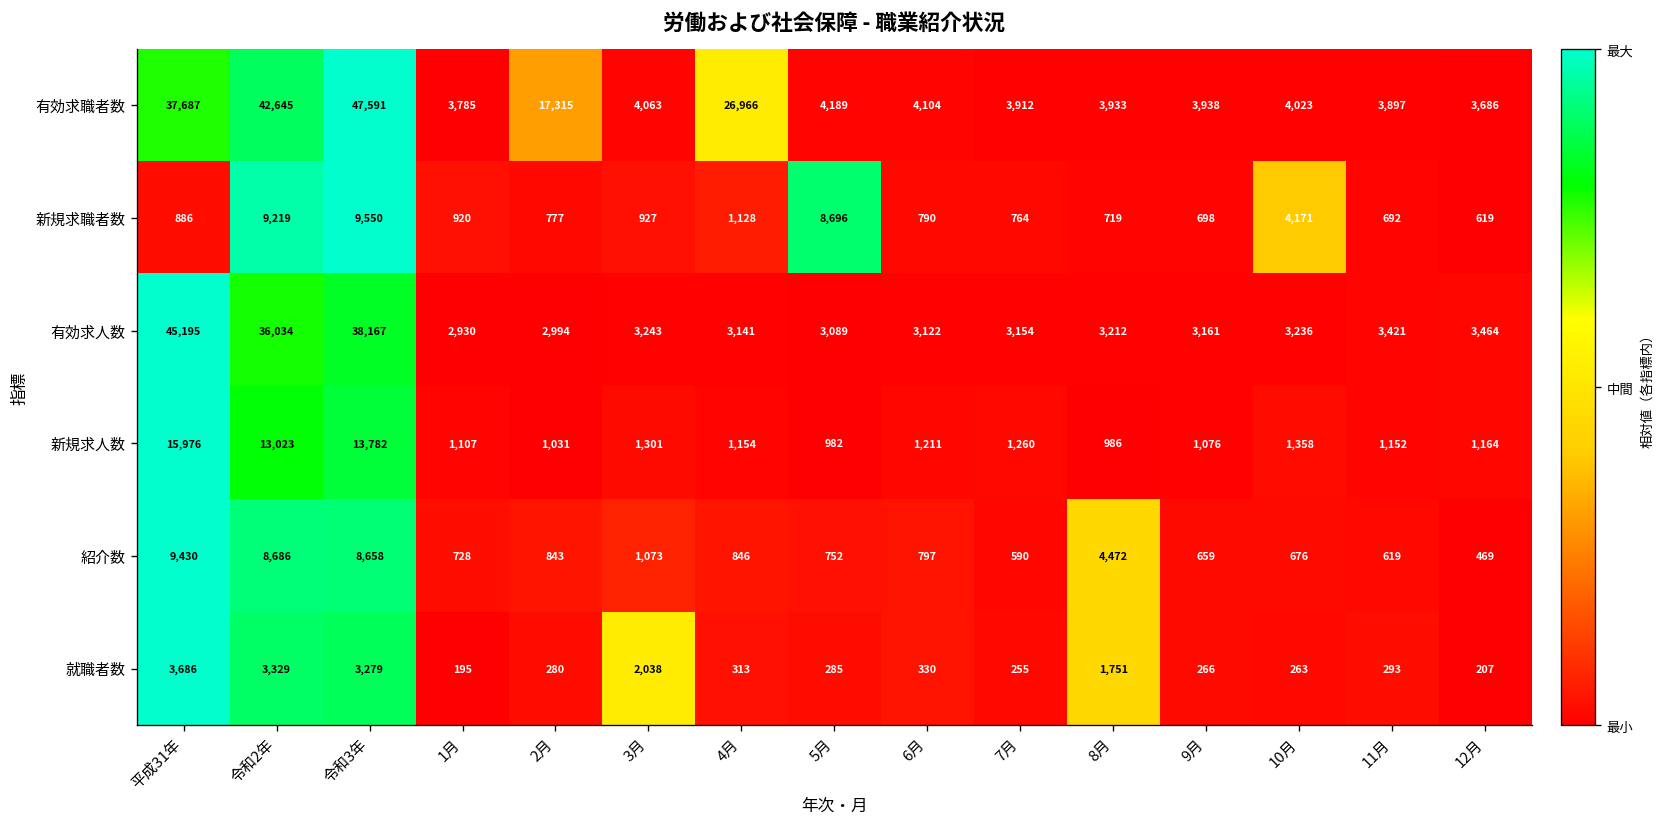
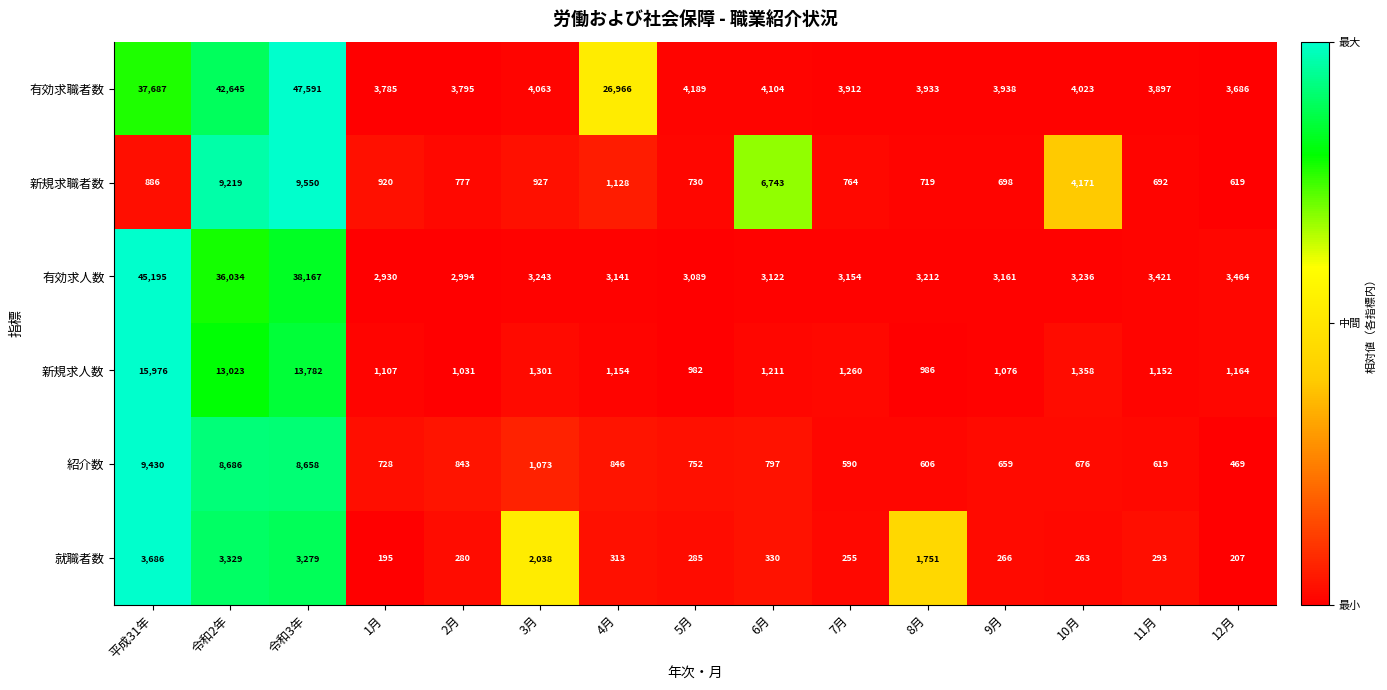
  {
    "有効求職者数": {
      "平成31年": "37,687",
      "令和2年": "42,645",
      "令和3年": "47,591",
      "1月": "3,785",
-     "2月": "17,315",
+     "2月": "3,795",
      "3月": "4,063",
      "4月": "26,966",
      "5月": "4,189",
      "6月": "4,104",
      "7月": "3,912",
      "8月": "3,933",
      "9月": "3,938",
      "10月": "4,023",
      "11月": "3,897",
      "12月": "3,686"
    },
    "新規求職者数": {
      "平成31年": "886",
      "令和2年": "9,219",
      "令和3年": "9,550",
      "1月": "920",
      "2月": "777",
      "3月": "927",
      "4月": "1,128",
-     "5月": "8,696",
-     "6月": "790",
+     "5月": "730",
+     "6月": "6,743",
      "7月": "764",
      "8月": "719",
      "9月": "698",
      "10月": "4,171",
      "11月": "692",
      "12月": "619"
    },
    "有効求人数": {
      "平成31年": "45,195",
      "令和2年": "36,034",
      "令和3年": "38,167",
      "1月": "2,930",
      "2月": "2,994",
      "3月": "3,243",
      "4月": "3,141",
      "5月": "3,089",
      "6月": "3,122",
      "7月": "3,154",
      "8月": "3,212",
      "9月": "3,161",
      "10月": "3,236",
      "11月": "3,421",
      "12月": "3,464"
    },
    "新規求人数": {
      "平成31年": "15,976",
      "令和2年": "13,023",
      "令和3年": "13,782",
      "1月": "1,107",
      "2月": "1,031",
      "3月": "1,301",
      "4月": "1,154",
      "5月": "982",
      "6月": "1,211",
      "7月": "1,260",
      "8月": "986",
      "9月": "1,076",
      "10月": "1,358",
      "11月": "1,152",
      "12月": "1,164"
    },
    "紹介数": {
      "平成31年": "9,430",
      "令和2年": "8,686",
      "令和3年": "8,658",
      "1月": "728",
      "2月": "843",
      "3月": "1,073",
      "4月": "846",
      "5月": "752",
      "6月": "797",
      "7月": "590",
-     "8月": "4,472",
+     "8月": "606",
      "9月": "659",
      "10月": "676",
      "11月": "619",
      "12月": "469"
    },
    "就職者数": {
      "平成31年": "3,686",
      "令和2年": "3,329",
      "令和3年": "3,279",
      "1月": "195",
      "2月": "280",
      "3月": "2,038",
      "4月": "313",
      "5月": "285",
      "6月": "330",
      "7月": "255",
      "8月": "1,751",
      "9月": "266",
      "10月": "263",
      "11月": "293",
      "12月": "207"
    }
  }
